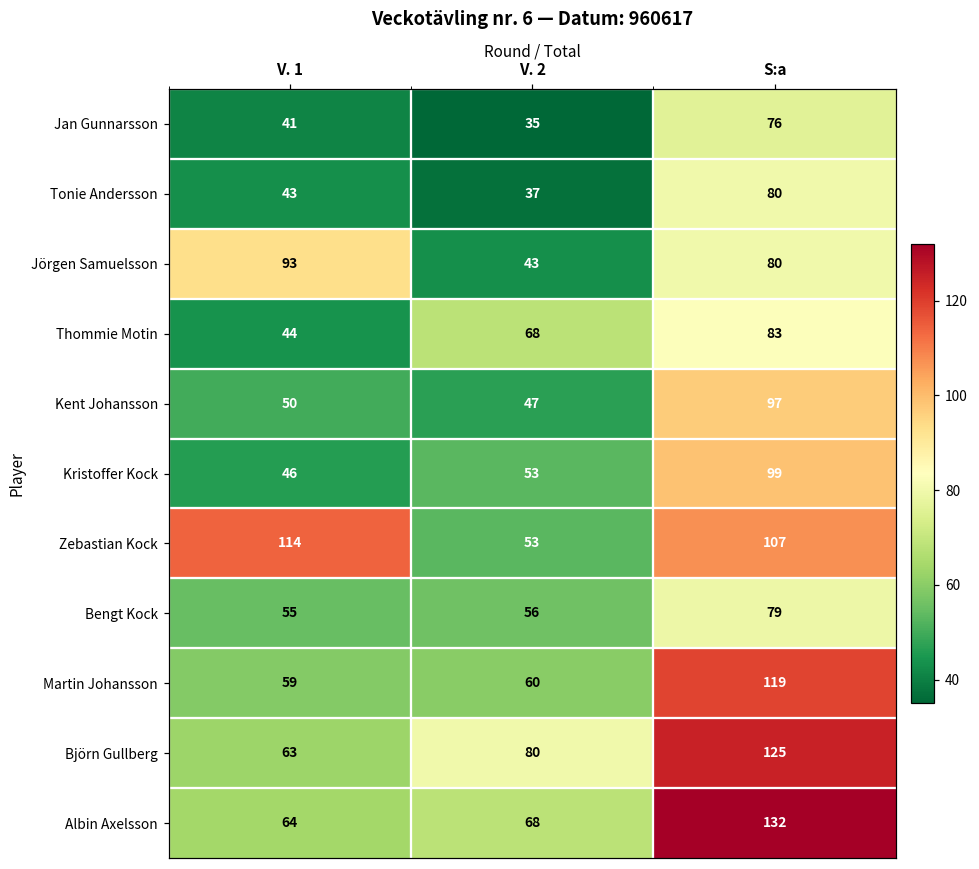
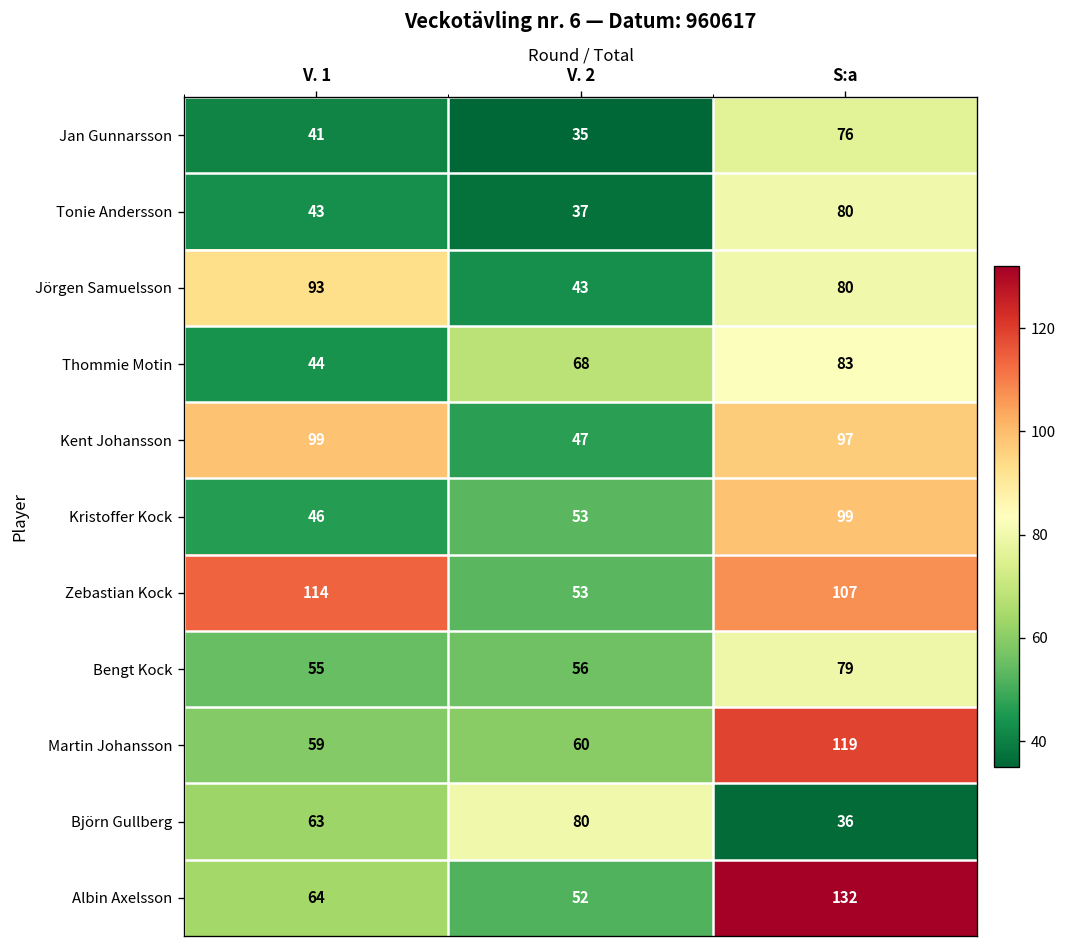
  {
    "Jan Gunnarsson": {
      "V. 1": 41,
      "V. 2": 35,
      "S:a": 76
    },
    "Tonie Andersson": {
      "V. 1": 43,
      "V. 2": 37,
      "S:a": 80
    },
    "Jörgen Samuelsson": {
      "V. 1": 93,
      "V. 2": 43,
      "S:a": 80
    },
    "Thommie Motin": {
      "V. 1": 44,
      "V. 2": 68,
      "S:a": 83
    },
    "Kent Johansson": {
-     "V. 1": 50,
+     "V. 1": 99,
      "V. 2": 47,
      "S:a": 97
    },
    "Kristoffer Kock": {
      "V. 1": 46,
      "V. 2": 53,
      "S:a": 99
    },
    "Zebastian Kock": {
      "V. 1": 114,
      "V. 2": 53,
      "S:a": 107
    },
    "Bengt Kock": {
      "V. 1": 55,
      "V. 2": 56,
      "S:a": 79
    },
    "Martin Johansson": {
      "V. 1": 59,
      "V. 2": 60,
      "S:a": 119
    },
    "Björn Gullberg": {
      "V. 1": 63,
      "V. 2": 80,
-     "S:a": 125
+     "S:a": 36
    },
    "Albin Axelsson": {
      "V. 1": 64,
-     "V. 2": 68,
+     "V. 2": 52,
      "S:a": 132
    }
  }
